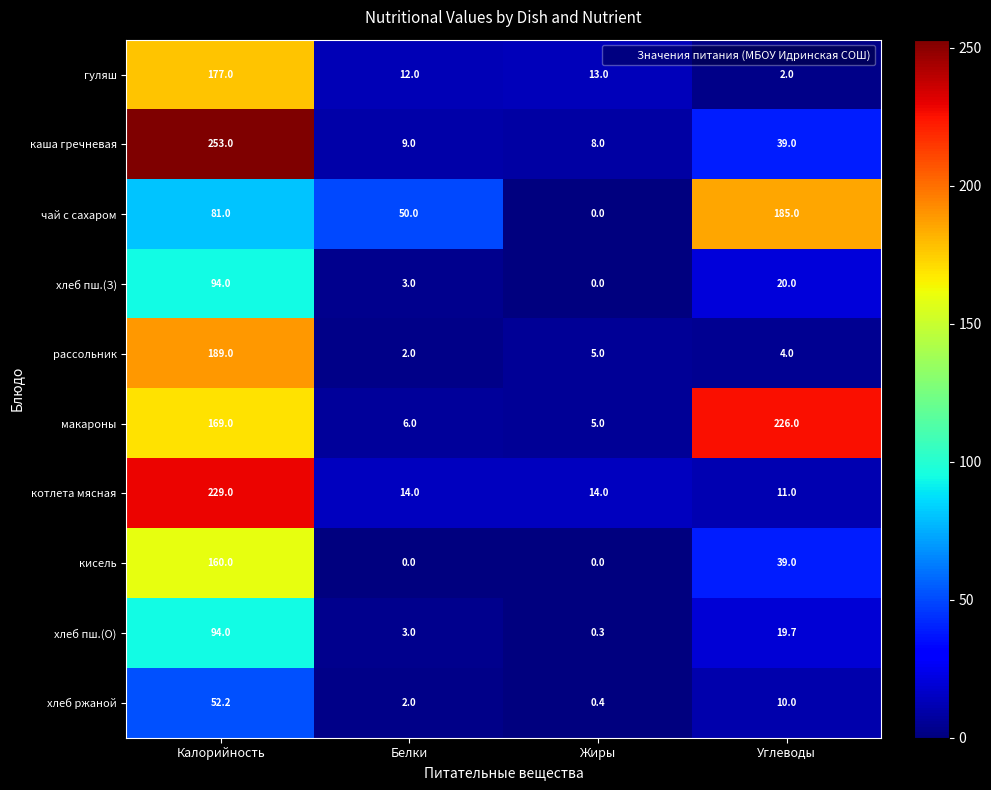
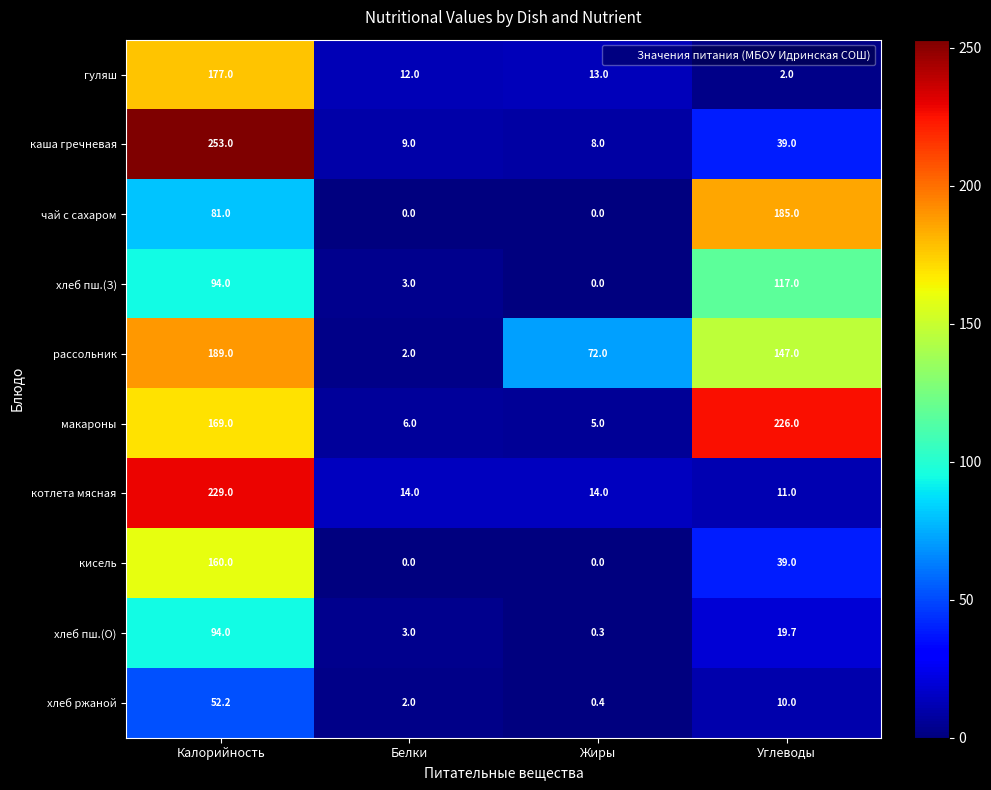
  {
    "гуляш": {
      "Калорийность": 177.0,
      "Белки": 12.0,
      "Жиры": 13.0,
      "Углеводы": 2.0
    },
    "каша гречневая": {
      "Калорийность": 253.0,
      "Белки": 9.0,
      "Жиры": 8.0,
      "Углеводы": 39.0
    },
    "чай с сахаром": {
      "Калорийность": 81.0,
-     "Белки": 50.0,
+     "Белки": 0.0,
      "Жиры": 0.0,
      "Углеводы": 185.0
    },
    "хлеб пш.(З)": {
      "Калорийность": 94.0,
      "Белки": 3.0,
      "Жиры": 0.0,
-     "Углеводы": 20.0
+     "Углеводы": 117.0
    },
    "рассольник": {
      "Калорийность": 189.0,
      "Белки": 2.0,
-     "Жиры": 5.0,
-     "Углеводы": 4.0
+     "Жиры": 72.0,
+     "Углеводы": 147.0
    },
    "макароны": {
      "Калорийность": 169.0,
      "Белки": 6.0,
      "Жиры": 5.0,
      "Углеводы": 226.0
    },
    "котлета мясная": {
      "Калорийность": 229.0,
      "Белки": 14.0,
      "Жиры": 14.0,
      "Углеводы": 11.0
    },
    "кисель": {
      "Калорийность": 160.0,
      "Белки": 0.0,
      "Жиры": 0.0,
      "Углеводы": 39.0
    },
    "хлеб пш.(О)": {
      "Калорийность": 94.0,
      "Белки": 3.0,
      "Жиры": 0.3,
      "Углеводы": 19.7
    },
    "хлеб ржаной": {
      "Калорийность": 52.2,
      "Белки": 2.0,
      "Жиры": 0.4,
      "Углеводы": 10.0
    }
  }
